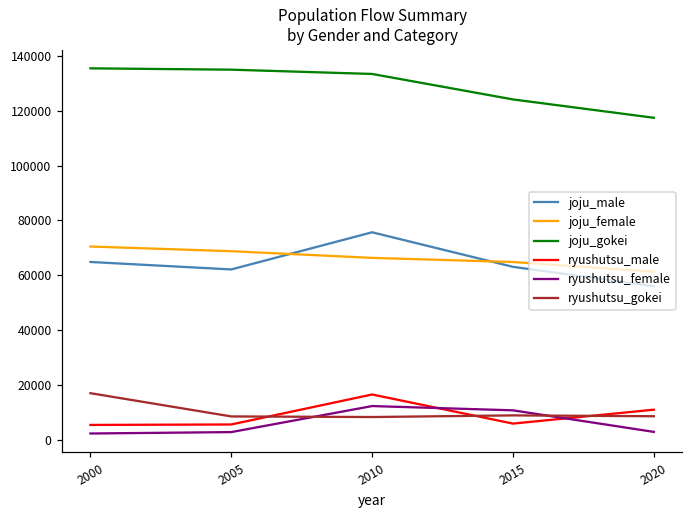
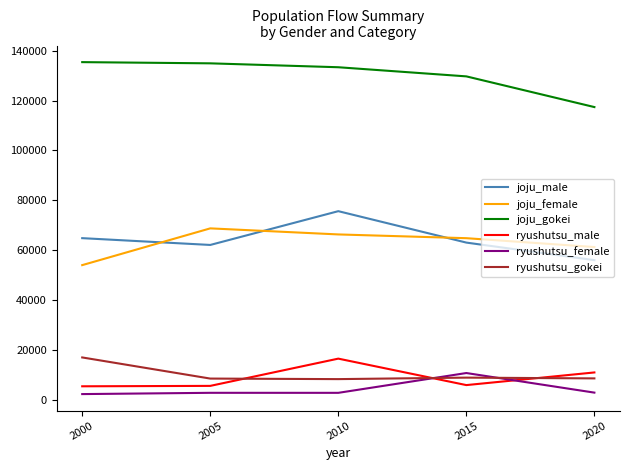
  {
    "joju_male": {
      "2000": 65000,
      "2005": 62000,
      "2010": 76000,
      "2015": 63000
    },
    "joju_female": {
-     "2000": 71000,
+     "2000": 54000,
      "2005": 69000,
      "2010": 66000,
      "2015": 65000
    },
    "joju_gokei": {
      "2000": 135000,
      "2005": 135000,
      "2010": 133000,
-     "2015": 124000,
+     "2015": 130000,
      "2020": 117000
    },
    "ryushutsu_male": {
      "2000": 6000,
      "2005": 6000,
      "2010": 17000,
      "2015": 6000,
      "2020": 11000
    },
    "ryushutsu_female": {
      "2000": 2000,
      "2005": 3000,
-     "2010": 12000,
+     "2010": 3000,
      "2015": 11000,
      "2020": 3000
    },
    "ryushutsu_gokei": {
      "2000": 17000,
      "2005": 9000,
      "2010": 8000,
      "2015": 9000,
      "2020": 9000
    }
  }
